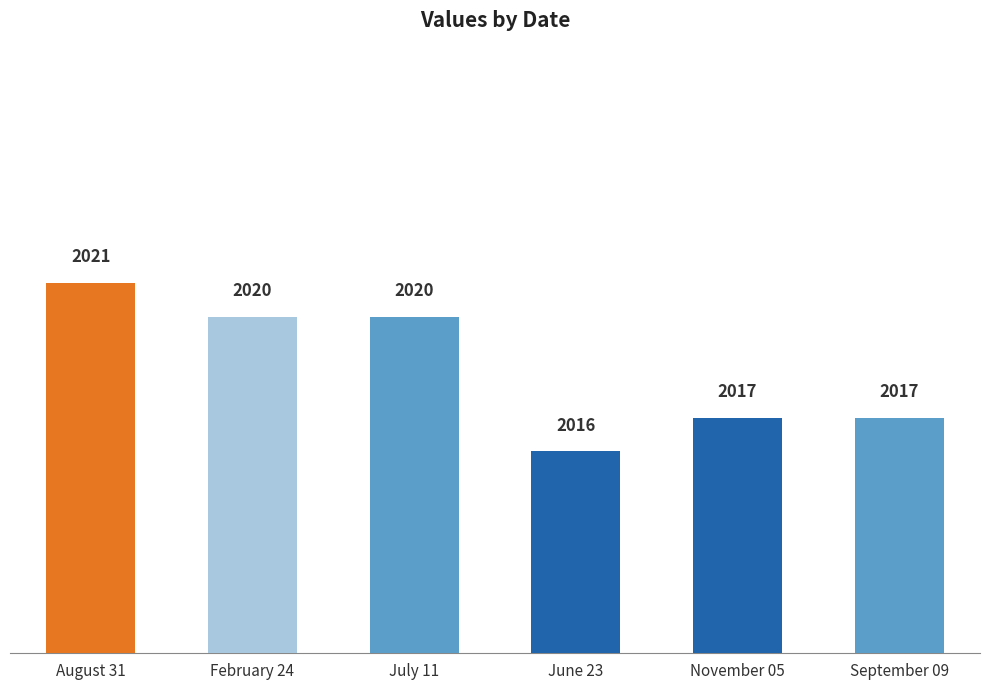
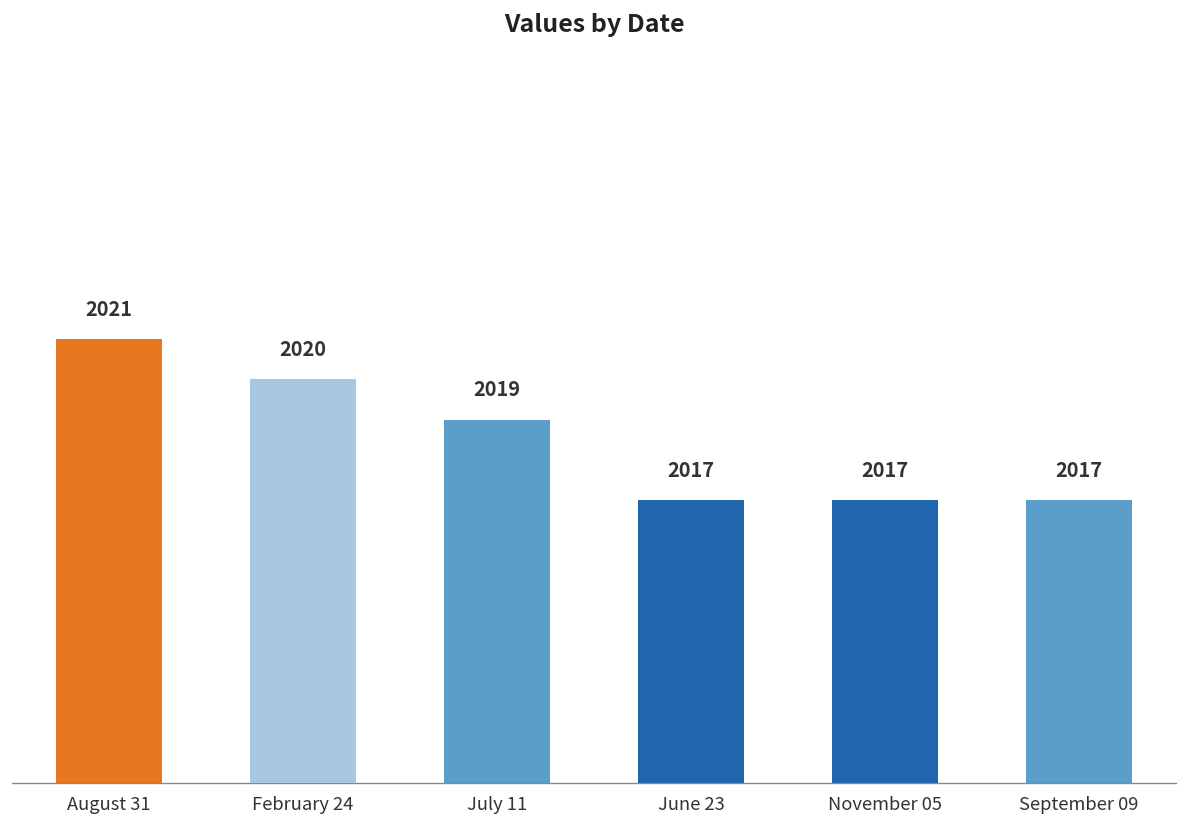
  {
    "August 31": 2021,
    "February 24": 2020,
-   "July 11": 2020,
-   "June 23": 2016,
+   "July 11": 2019,
+   "June 23": 2017,
    "November 05": 2017,
    "September 09": 2017
  }
